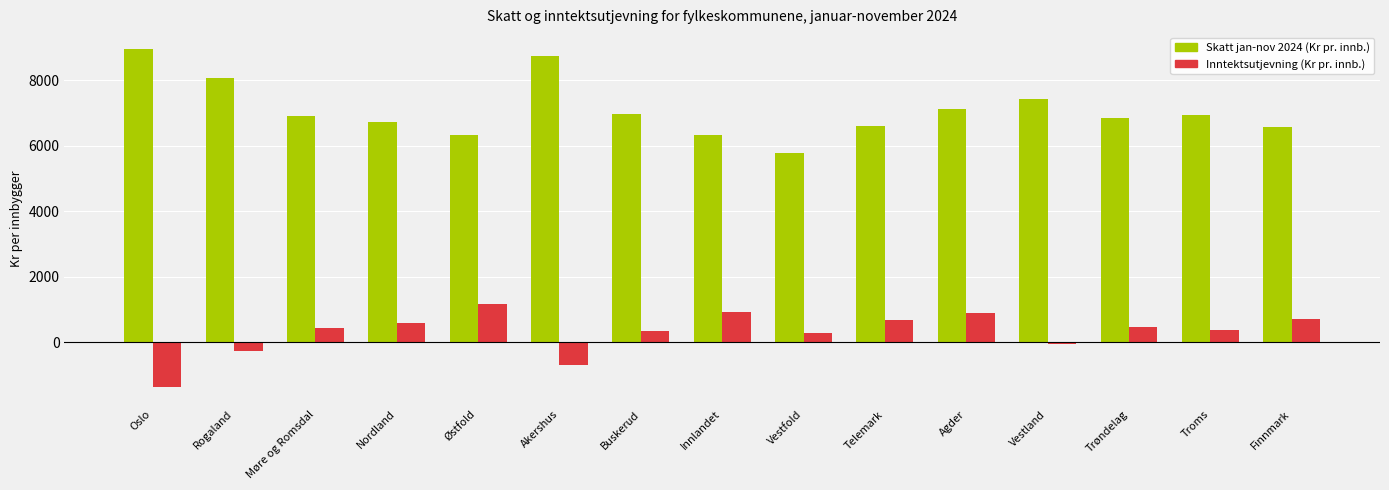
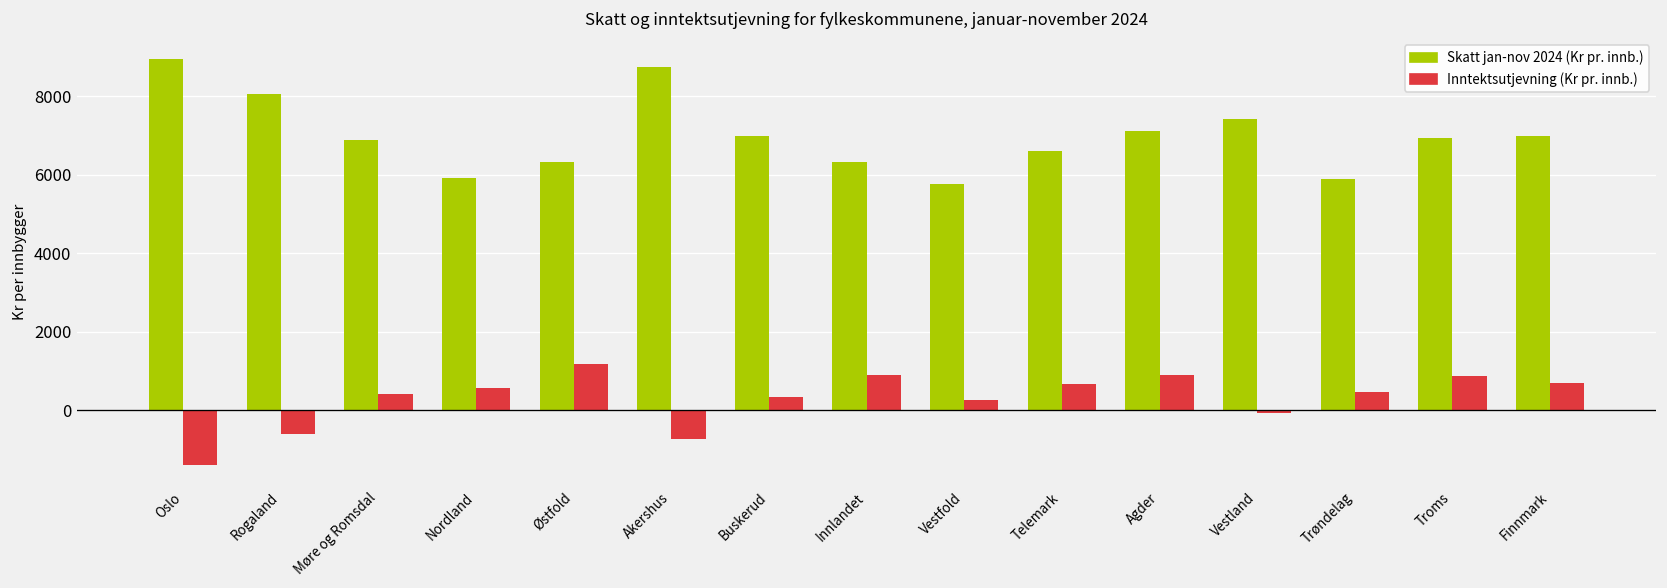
  {
    "Skatt jan-nov 2024 (Kr pr. innb.)": {
      "Oslo": 9000,
      "Rogaland": 8100,
      "Møre og Romsdal": 6900,
-     "Nordland": 6700,
+     "Nordland": 5900,
      "Østfold": 6300,
      "Akershus": 8800,
      "Buskerud": 7000,
      "Innlandet": 6300,
      "Vestfold": 5800,
      "Telemark": 6600,
      "Agder": 7100,
      "Vestland": 7400,
-     "Trøndelag": 6800,
+     "Trøndelag": 5900,
      "Troms": 6900,
-     "Finnmark": 6600
+     "Finnmark": 7000
    },
    "Inntektsutjevning (Kr pr. innb.)": {
      "Oslo": -1400,
-     "Rogaland": -300,
+     "Rogaland": -600,
      "Møre og Romsdal": 400,
      "Nordland": 600,
      "Østfold": 1200,
      "Akershus": -700,
      "Buskerud": 300,
      "Innlandet": 900,
      "Vestfold": 300,
      "Telemark": 700,
      "Agder": 900,
      "Trøndelag": 500,
-     "Troms": 400,
+     "Troms": 900,
      "Finnmark": 700
    }
  }
